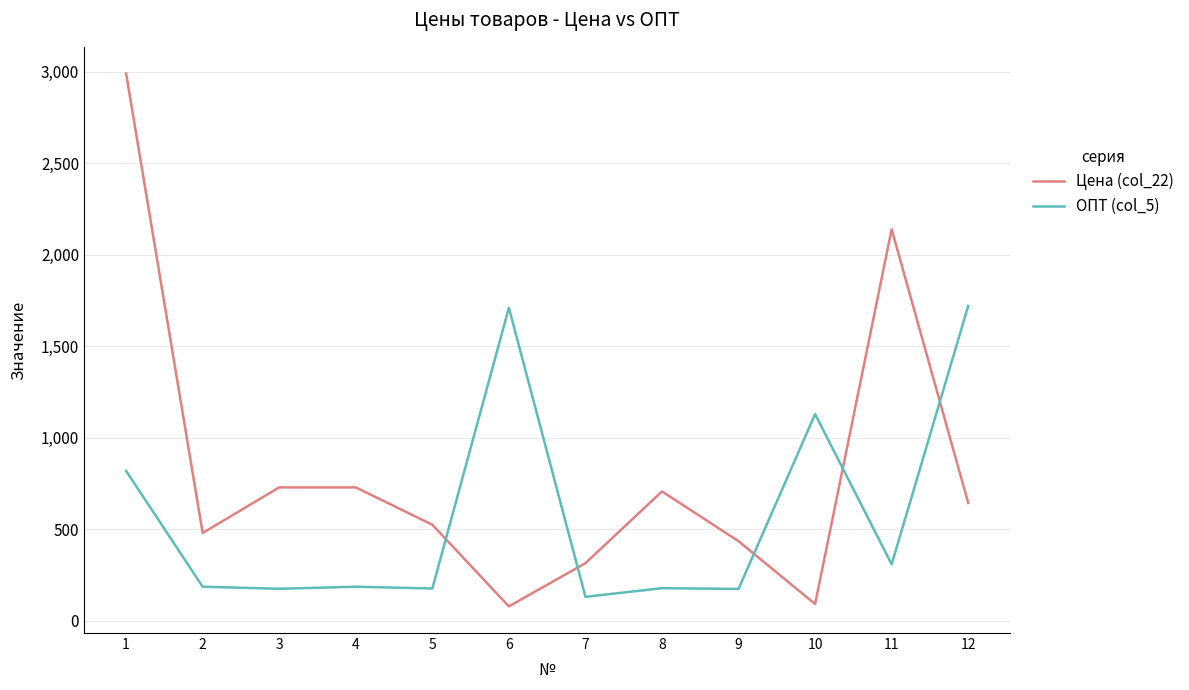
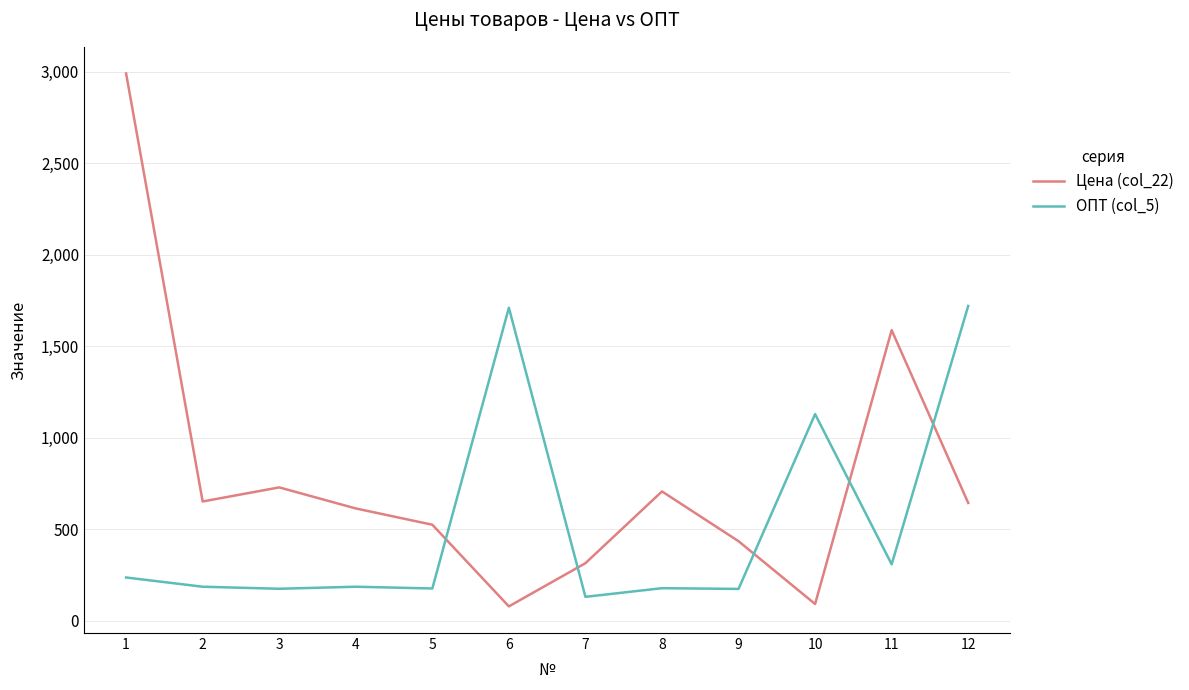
  {
    "Цена (col_22)": {
      "1": "2,990",
-     "2": "480",
+     "2": "650",
      "3": "730",
-     "4": "730",
+     "4": "610",
      "5": "530",
      "6": "80",
      "7": "320",
      "8": "710",
      "9": "440",
      "10": "90",
-     "11": "2,140",
+     "11": "1,590",
      "12": "640"
    },
    "ОПТ (col_5)": {
-     "1": "820",
+     "1": "240",
      "2": "190",
      "3": "180",
      "4": "190",
      "5": "180",
      "6": "1,710",
      "7": "130",
      "8": "180",
      "9": "170",
      "10": "1,130",
      "11": "310",
      "12": "1,720"
    }
  }
